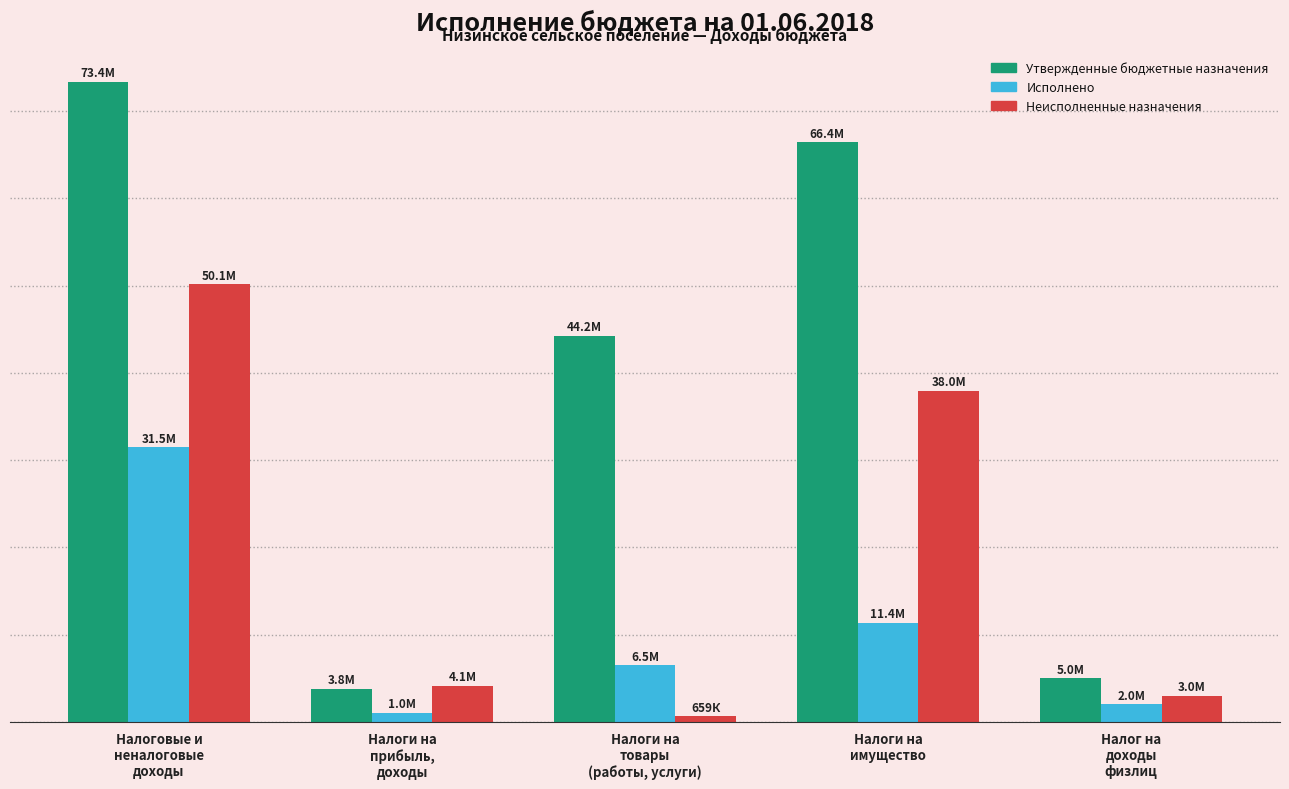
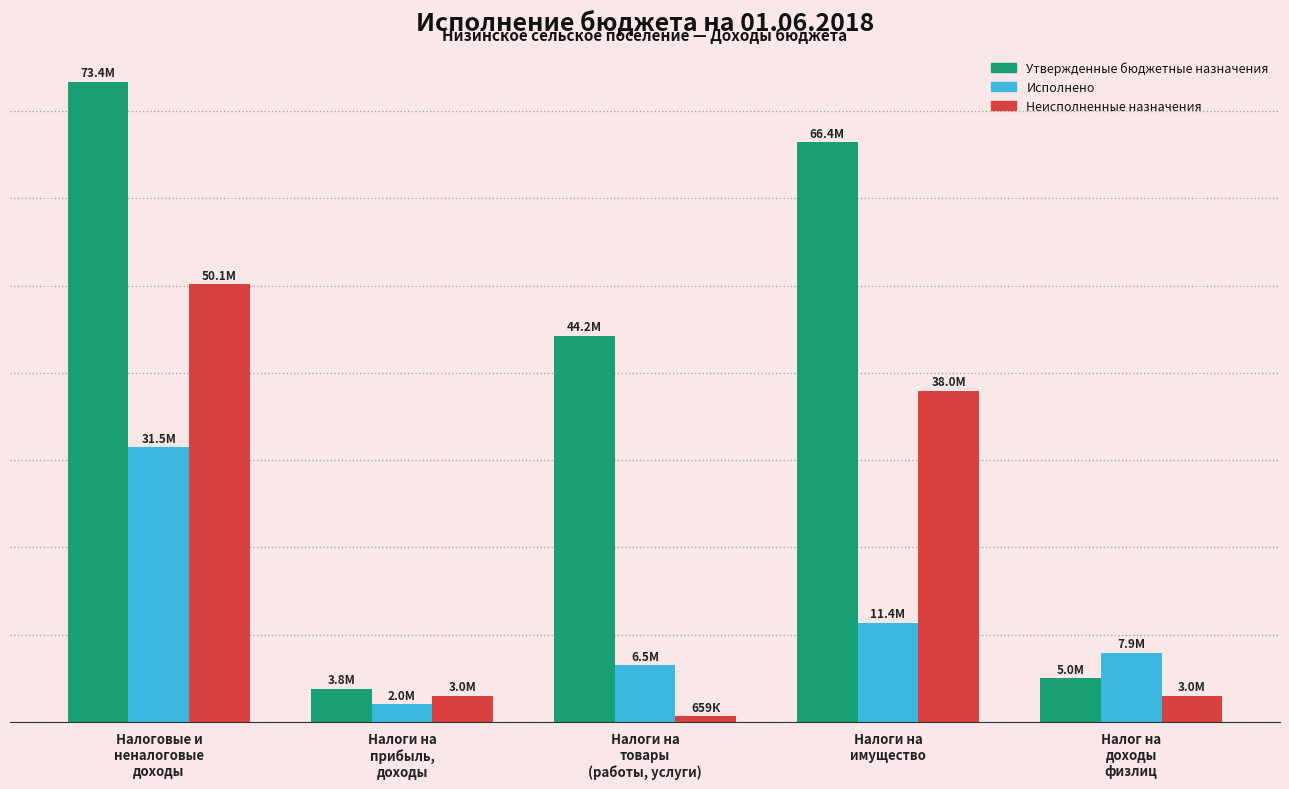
  {
    "Исполнено": {
-     "Налоги на прибыль, доходы": "1.0М",
-     "Налог на доходы физлиц": "2.0М"
+     "Налоги на прибыль, доходы": "2.0М",
+     "Налог на доходы физлиц": "7.9М"
    },
    "Неисполненные назначения": {
-     "Налоги на прибыль, доходы": "4.1М"
+     "Налоги на прибыль, доходы": "3.0М"
    }
  }
